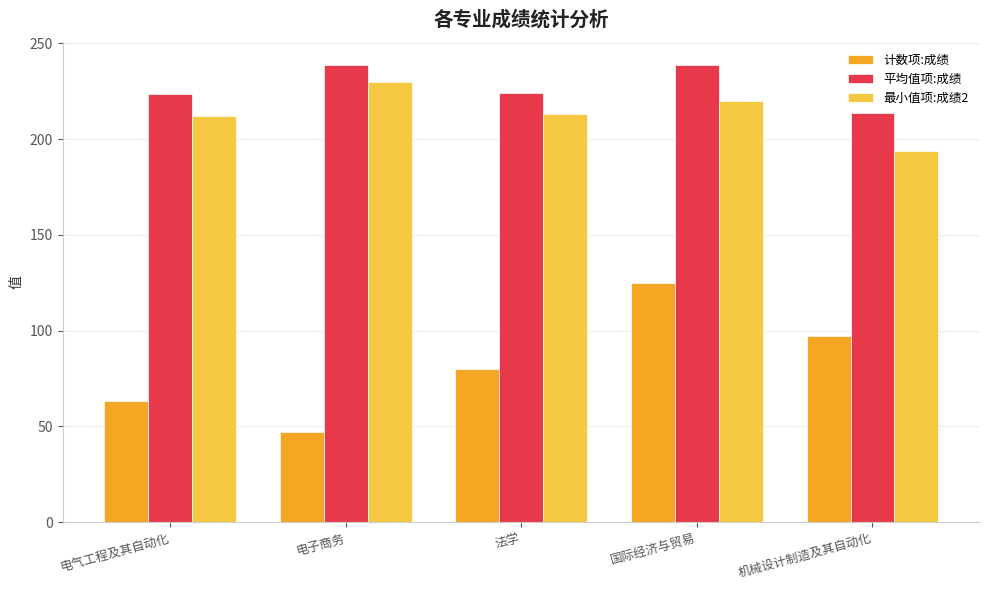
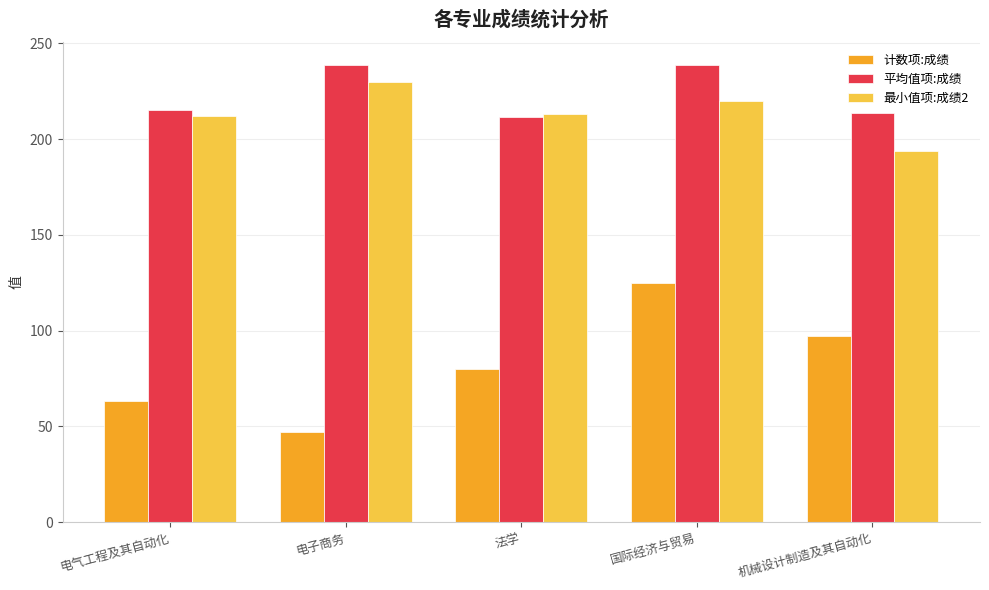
  {
    "平均值项:成绩": {
-     "电气工程及其自动化": 223,
+     "电气工程及其自动化": 215,
      "电子商务": 239,
-     "法学": 224,
+     "法学": 212,
      "国际经济与贸易": 238,
      "机械设计制造及其自动化": 213
    }
  }
